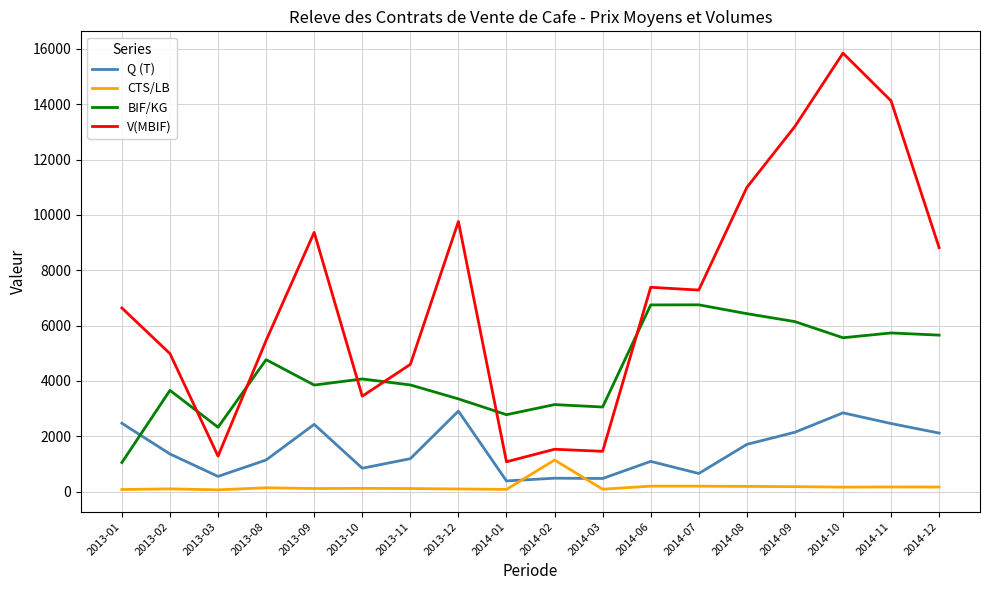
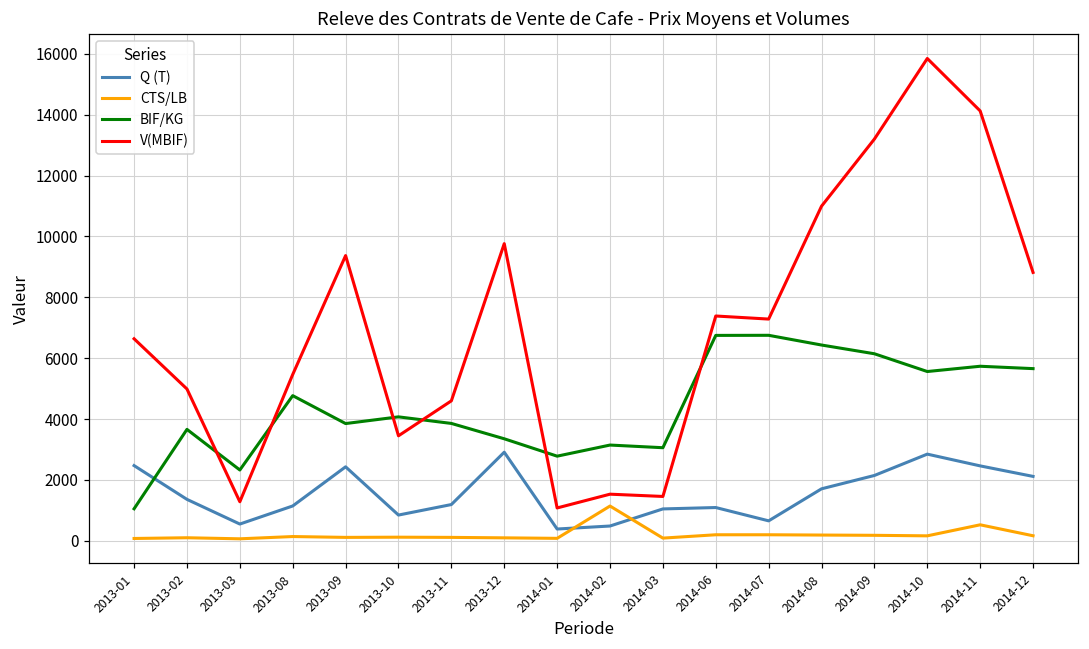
  {
    "Q (T)": {
      "2013-01": 2500,
      "2013-02": 1400,
      "2013-03": 600,
      "2013-08": 1100,
      "2013-09": 2400,
      "2013-10": 800,
      "2013-11": 1200,
      "2013-12": 2900,
      "2014-01": 400,
      "2014-02": 500,
-     "2014-03": 500,
+     "2014-03": 1000,
      "2014-06": 1100,
      "2014-07": 700,
      "2014-08": 1700,
      "2014-09": 2100,
      "2014-10": 2800,
      "2014-11": 2500,
      "2014-12": 2100
    },
    "CTS/LB": {
      "2013-01": 100,
      "2013-02": 100,
      "2013-03": 100,
      "2013-08": 100,
      "2013-09": 100,
      "2013-10": 100,
      "2013-11": 100,
      "2013-12": 100,
      "2014-01": 100,
      "2014-02": 1100,
      "2014-03": 100,
      "2014-06": 200,
      "2014-07": 200,
      "2014-08": 200,
      "2014-09": 200,
      "2014-10": 200,
-     "2014-11": 200,
+     "2014-11": 500,
      "2014-12": 200
    },
    "BIF/KG": {
      "2013-01": 1100,
      "2013-02": 3700,
      "2013-03": 2300,
      "2013-08": 4800,
      "2013-09": 3900,
      "2013-10": 4100,
      "2013-11": 3900,
      "2013-12": 3400,
      "2014-01": 2800,
      "2014-02": 3100,
      "2014-03": 3100,
      "2014-06": 6700,
      "2014-07": 6800,
      "2014-08": 6400,
      "2014-09": 6100,
      "2014-10": 5600,
      "2014-11": 5700,
      "2014-12": 5700
    },
    "V(MBIF)": {
      "2013-01": 6600,
      "2013-02": 5000,
      "2013-03": 1300,
      "2013-08": 5500,
      "2013-09": 9400,
      "2013-10": 3500,
      "2013-11": 4600,
      "2013-12": 9800,
      "2014-01": 1100,
      "2014-02": 1500,
      "2014-03": 1500,
      "2014-06": 7400,
      "2014-07": 7300,
      "2014-08": 11000,
      "2014-09": 13200,
      "2014-10": 15800,
      "2014-11": 14100,
      "2014-12": 8800
    }
  }
